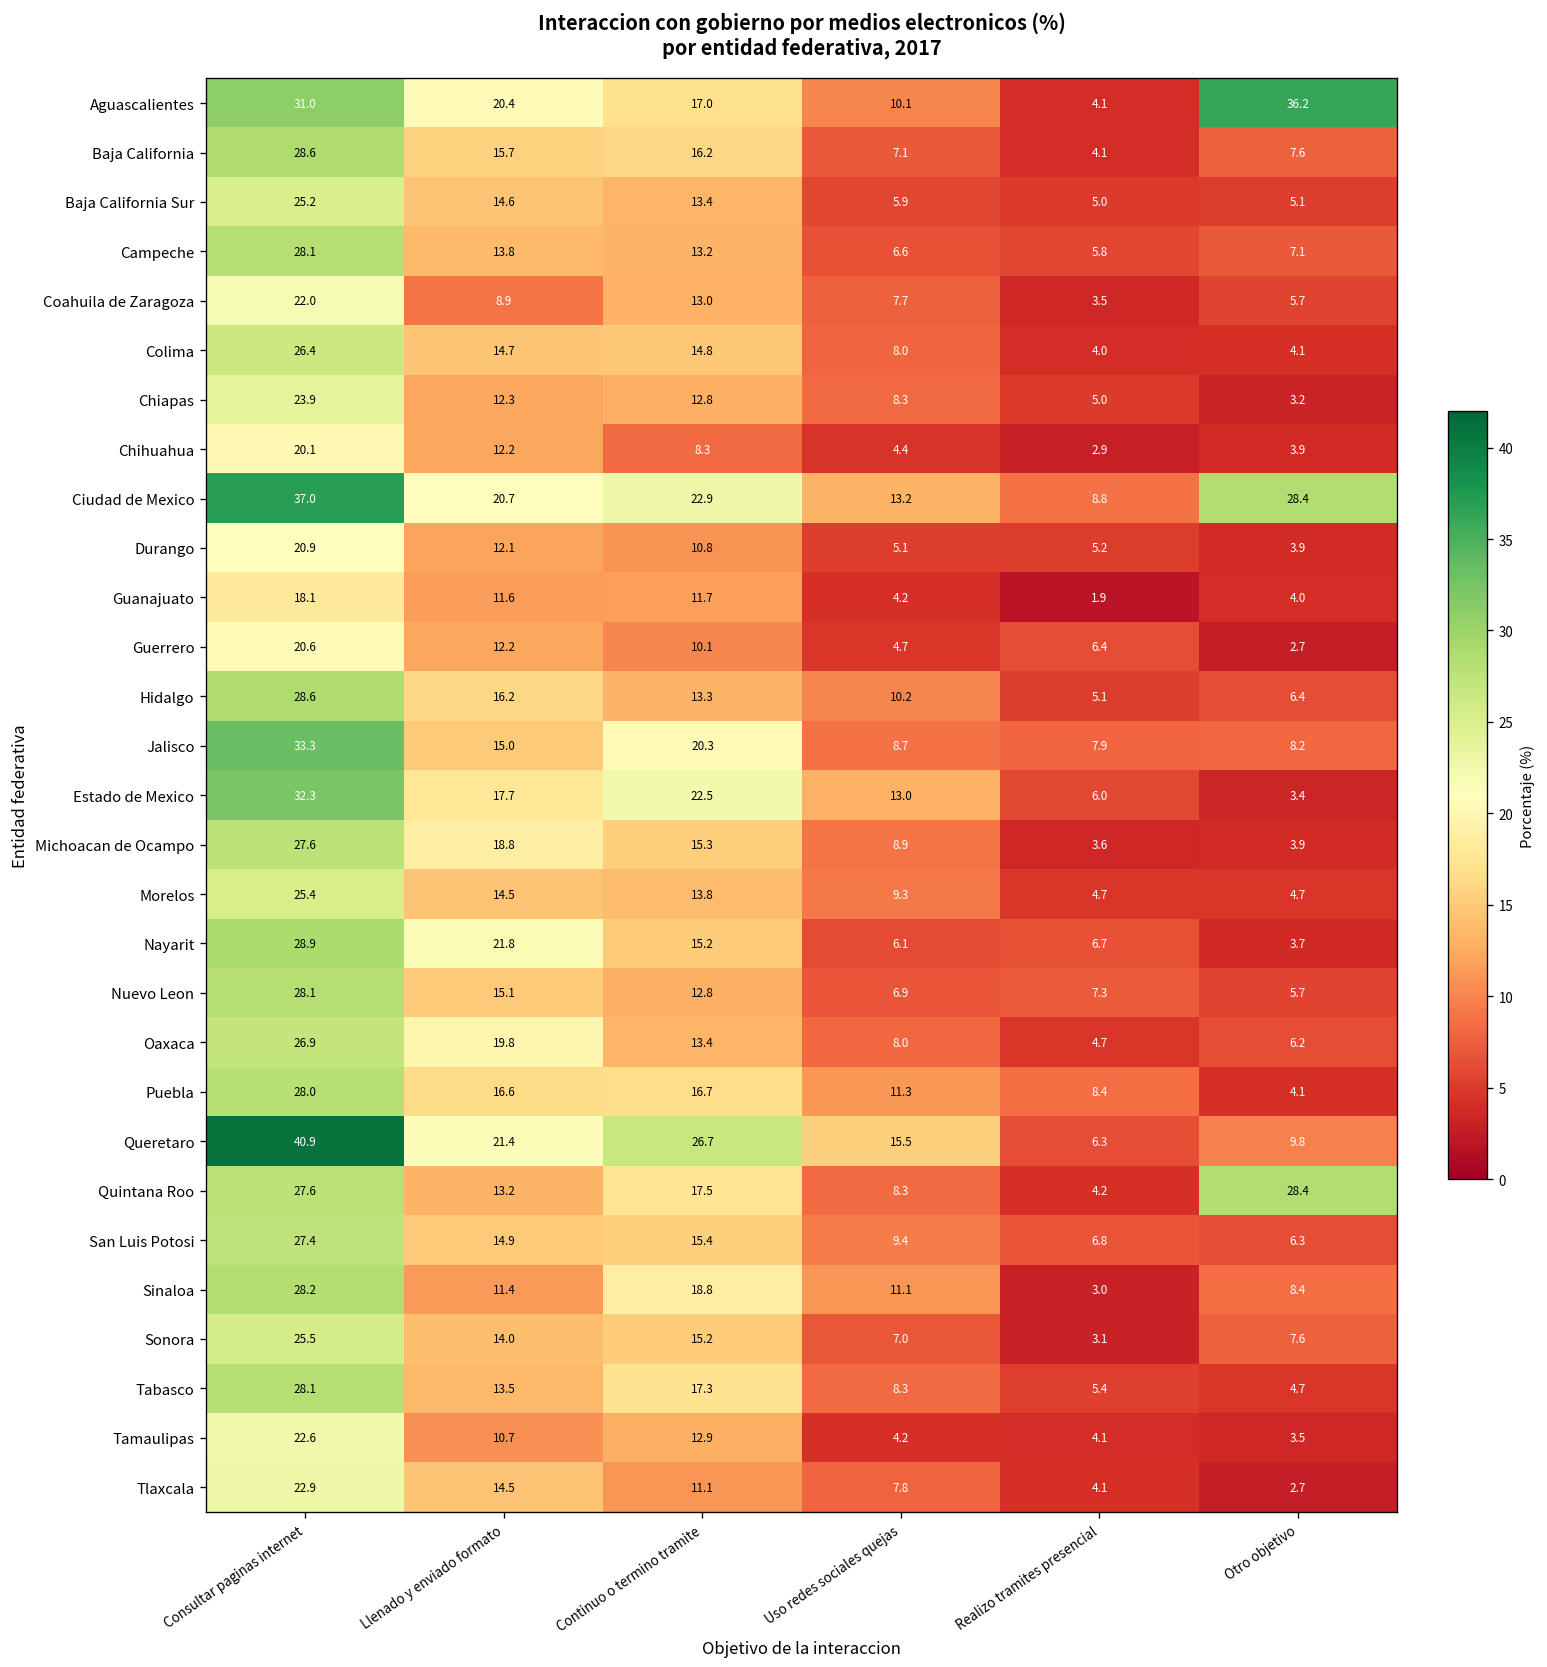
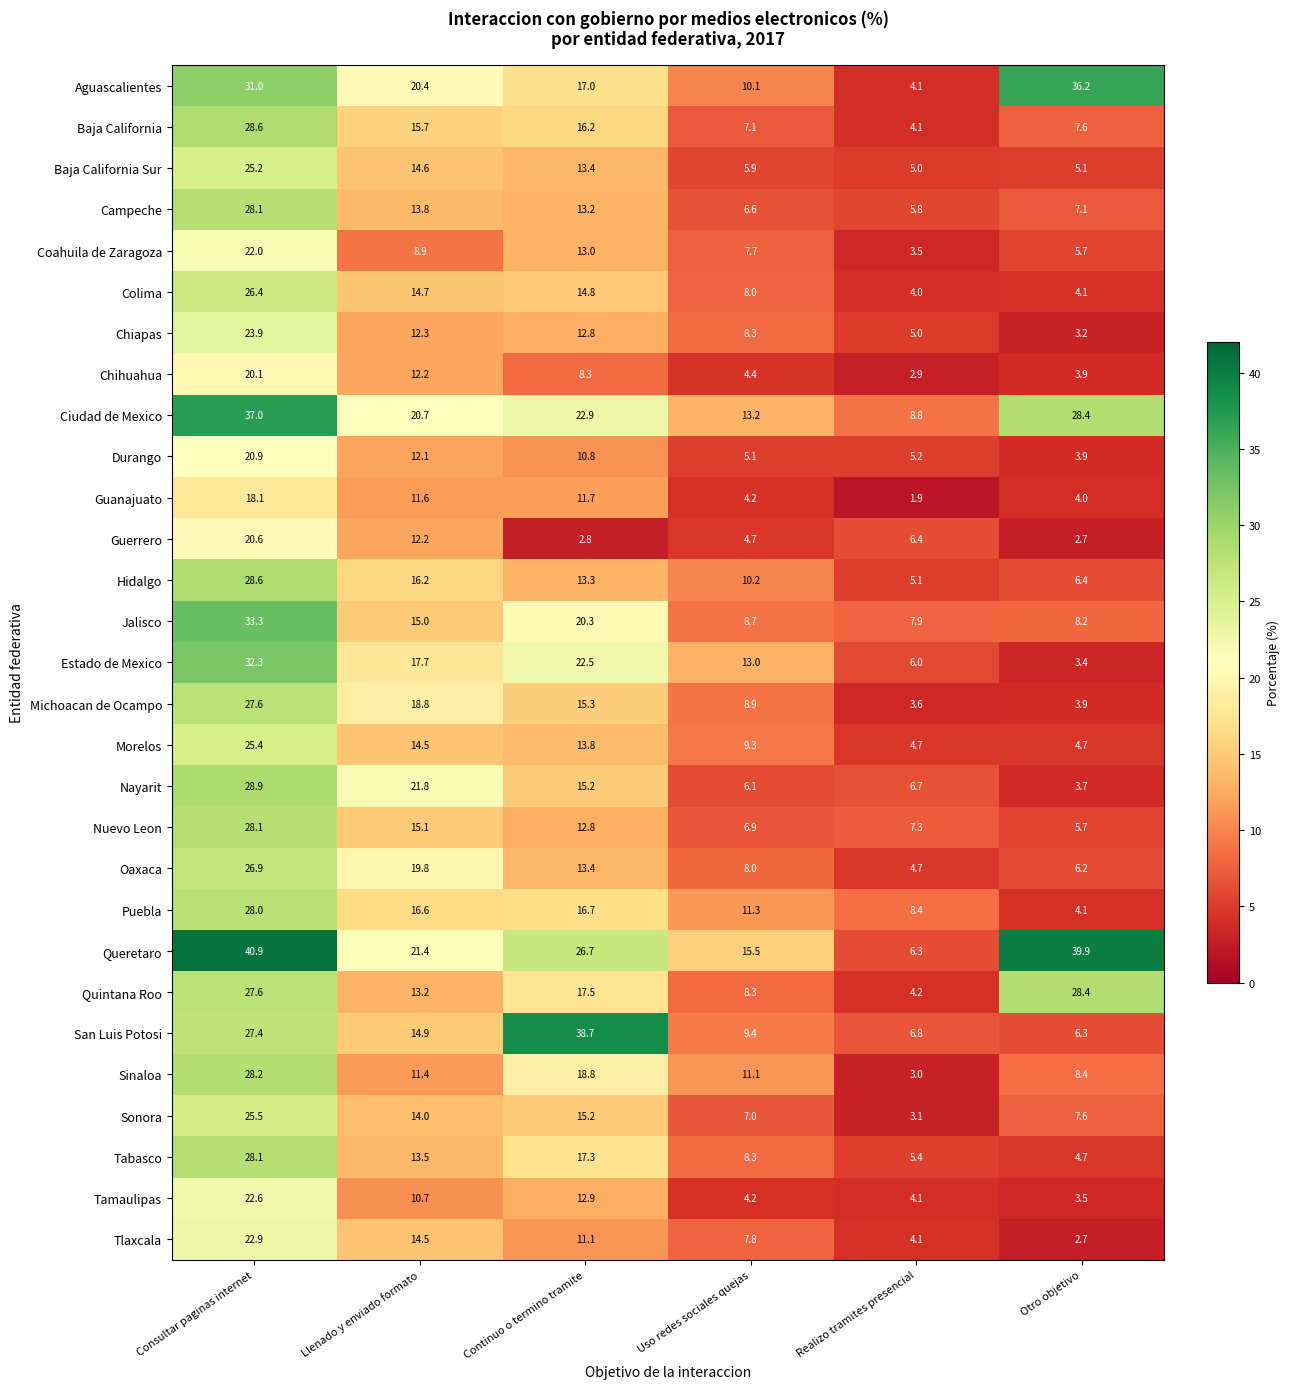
  {
    "Aguascalientes": {
      "Consultar paginas internet": 31.0,
      "Llenado y enviado formato": 20.4,
      "Continuo o termino tramite": 17.0,
      "Uso redes sociales quejas": 10.1,
      "Realizo tramites presencial": 4.1,
      "Otro objetivo": 36.2
    },
    "Baja California": {
      "Consultar paginas internet": 28.6,
      "Llenado y enviado formato": 15.7,
      "Continuo o termino tramite": 16.2,
      "Uso redes sociales quejas": 7.1,
      "Realizo tramites presencial": 4.1,
      "Otro objetivo": 7.6
    },
    "Baja California Sur": {
      "Consultar paginas internet": 25.2,
      "Llenado y enviado formato": 14.6,
      "Continuo o termino tramite": 13.4,
      "Uso redes sociales quejas": 5.9,
      "Realizo tramites presencial": 5.0,
      "Otro objetivo": 5.1
    },
    "Campeche": {
      "Consultar paginas internet": 28.1,
      "Llenado y enviado formato": 13.8,
      "Continuo o termino tramite": 13.2,
      "Uso redes sociales quejas": 6.6,
      "Realizo tramites presencial": 5.8,
      "Otro objetivo": 7.1
    },
    "Coahuila de Zaragoza": {
      "Consultar paginas internet": 22.0,
      "Llenado y enviado formato": 8.9,
      "Continuo o termino tramite": 13.0,
      "Uso redes sociales quejas": 7.7,
      "Realizo tramites presencial": 3.5,
      "Otro objetivo": 5.7
    },
    "Colima": {
      "Consultar paginas internet": 26.4,
      "Llenado y enviado formato": 14.7,
      "Continuo o termino tramite": 14.8,
      "Uso redes sociales quejas": 8.0,
      "Realizo tramites presencial": 4.0,
      "Otro objetivo": 4.1
    },
    "Chiapas": {
      "Consultar paginas internet": 23.9,
      "Llenado y enviado formato": 12.3,
      "Continuo o termino tramite": 12.8,
      "Uso redes sociales quejas": 8.3,
      "Realizo tramites presencial": 5.0,
      "Otro objetivo": 3.2
    },
    "Chihuahua": {
      "Consultar paginas internet": 20.1,
      "Llenado y enviado formato": 12.2,
      "Continuo o termino tramite": 8.3,
      "Uso redes sociales quejas": 4.4,
      "Realizo tramites presencial": 2.9,
      "Otro objetivo": 3.9
    },
    "Ciudad de Mexico": {
      "Consultar paginas internet": 37.0,
      "Llenado y enviado formato": 20.7,
      "Continuo o termino tramite": 22.9,
      "Uso redes sociales quejas": 13.2,
      "Realizo tramites presencial": 8.8,
      "Otro objetivo": 28.4
    },
    "Durango": {
      "Consultar paginas internet": 20.9,
      "Llenado y enviado formato": 12.1,
      "Continuo o termino tramite": 10.8,
      "Uso redes sociales quejas": 5.1,
      "Realizo tramites presencial": 5.2,
      "Otro objetivo": 3.9
    },
    "Guanajuato": {
      "Consultar paginas internet": 18.1,
      "Llenado y enviado formato": 11.6,
      "Continuo o termino tramite": 11.7,
      "Uso redes sociales quejas": 4.2,
      "Realizo tramites presencial": 1.9,
      "Otro objetivo": 4.0
    },
    "Guerrero": {
      "Consultar paginas internet": 20.6,
      "Llenado y enviado formato": 12.2,
-     "Continuo o termino tramite": 10.1,
+     "Continuo o termino tramite": 2.8,
      "Uso redes sociales quejas": 4.7,
      "Realizo tramites presencial": 6.4,
      "Otro objetivo": 2.7
    },
    "Hidalgo": {
      "Consultar paginas internet": 28.6,
      "Llenado y enviado formato": 16.2,
      "Continuo o termino tramite": 13.3,
      "Uso redes sociales quejas": 10.2,
      "Realizo tramites presencial": 5.1,
      "Otro objetivo": 6.4
    },
    "Jalisco": {
      "Consultar paginas internet": 33.3,
      "Llenado y enviado formato": 15.0,
      "Continuo o termino tramite": 20.3,
      "Uso redes sociales quejas": 8.7,
      "Realizo tramites presencial": 7.9,
      "Otro objetivo": 8.2
    },
    "Estado de Mexico": {
      "Consultar paginas internet": 32.3,
      "Llenado y enviado formato": 17.7,
      "Continuo o termino tramite": 22.5,
      "Uso redes sociales quejas": 13.0,
      "Realizo tramites presencial": 6.0,
      "Otro objetivo": 3.4
    },
    "Michoacan de Ocampo": {
      "Consultar paginas internet": 27.6,
      "Llenado y enviado formato": 18.8,
      "Continuo o termino tramite": 15.3,
      "Uso redes sociales quejas": 8.9,
      "Realizo tramites presencial": 3.6,
      "Otro objetivo": 3.9
    },
    "Morelos": {
      "Consultar paginas internet": 25.4,
      "Llenado y enviado formato": 14.5,
      "Continuo o termino tramite": 13.8,
      "Uso redes sociales quejas": 9.3,
      "Realizo tramites presencial": 4.7,
      "Otro objetivo": 4.7
    },
    "Nayarit": {
      "Consultar paginas internet": 28.9,
      "Llenado y enviado formato": 21.8,
      "Continuo o termino tramite": 15.2,
      "Uso redes sociales quejas": 6.1,
      "Realizo tramites presencial": 6.7,
      "Otro objetivo": 3.7
    },
    "Nuevo Leon": {
      "Consultar paginas internet": 28.1,
      "Llenado y enviado formato": 15.1,
      "Continuo o termino tramite": 12.8,
      "Uso redes sociales quejas": 6.9,
      "Realizo tramites presencial": 7.3,
      "Otro objetivo": 5.7
    },
    "Oaxaca": {
      "Consultar paginas internet": 26.9,
      "Llenado y enviado formato": 19.8,
      "Continuo o termino tramite": 13.4,
      "Uso redes sociales quejas": 8.0,
      "Realizo tramites presencial": 4.7,
      "Otro objetivo": 6.2
    },
    "Puebla": {
      "Consultar paginas internet": 28.0,
      "Llenado y enviado formato": 16.6,
      "Continuo o termino tramite": 16.7,
      "Uso redes sociales quejas": 11.3,
      "Realizo tramites presencial": 8.4,
      "Otro objetivo": 4.1
    },
    "Queretaro": {
      "Consultar paginas internet": 40.9,
      "Llenado y enviado formato": 21.4,
      "Continuo o termino tramite": 26.7,
      "Uso redes sociales quejas": 15.5,
      "Realizo tramites presencial": 6.3,
-     "Otro objetivo": 9.8
+     "Otro objetivo": 39.9
    },
    "Quintana Roo": {
      "Consultar paginas internet": 27.6,
      "Llenado y enviado formato": 13.2,
      "Continuo o termino tramite": 17.5,
      "Uso redes sociales quejas": 8.3,
      "Realizo tramites presencial": 4.2,
      "Otro objetivo": 28.4
    },
    "San Luis Potosi": {
      "Consultar paginas internet": 27.4,
      "Llenado y enviado formato": 14.9,
-     "Continuo o termino tramite": 15.4,
+     "Continuo o termino tramite": 38.7,
      "Uso redes sociales quejas": 9.4,
      "Realizo tramites presencial": 6.8,
      "Otro objetivo": 6.3
    },
    "Sinaloa": {
      "Consultar paginas internet": 28.2,
      "Llenado y enviado formato": 11.4,
      "Continuo o termino tramite": 18.8,
      "Uso redes sociales quejas": 11.1,
      "Realizo tramites presencial": 3.0,
      "Otro objetivo": 8.4
    },
    "Sonora": {
      "Consultar paginas internet": 25.5,
      "Llenado y enviado formato": 14.0,
      "Continuo o termino tramite": 15.2,
      "Uso redes sociales quejas": 7.0,
      "Realizo tramites presencial": 3.1,
      "Otro objetivo": 7.6
    },
    "Tabasco": {
      "Consultar paginas internet": 28.1,
      "Llenado y enviado formato": 13.5,
      "Continuo o termino tramite": 17.3,
      "Uso redes sociales quejas": 8.3,
      "Realizo tramites presencial": 5.4,
      "Otro objetivo": 4.7
    },
    "Tamaulipas": {
      "Consultar paginas internet": 22.6,
      "Llenado y enviado formato": 10.7,
      "Continuo o termino tramite": 12.9,
      "Uso redes sociales quejas": 4.2,
      "Realizo tramites presencial": 4.1,
      "Otro objetivo": 3.5
    },
    "Tlaxcala": {
      "Consultar paginas internet": 22.9,
      "Llenado y enviado formato": 14.5,
      "Continuo o termino tramite": 11.1,
      "Uso redes sociales quejas": 7.8,
      "Realizo tramites presencial": 4.1,
      "Otro objetivo": 2.7
    }
  }
